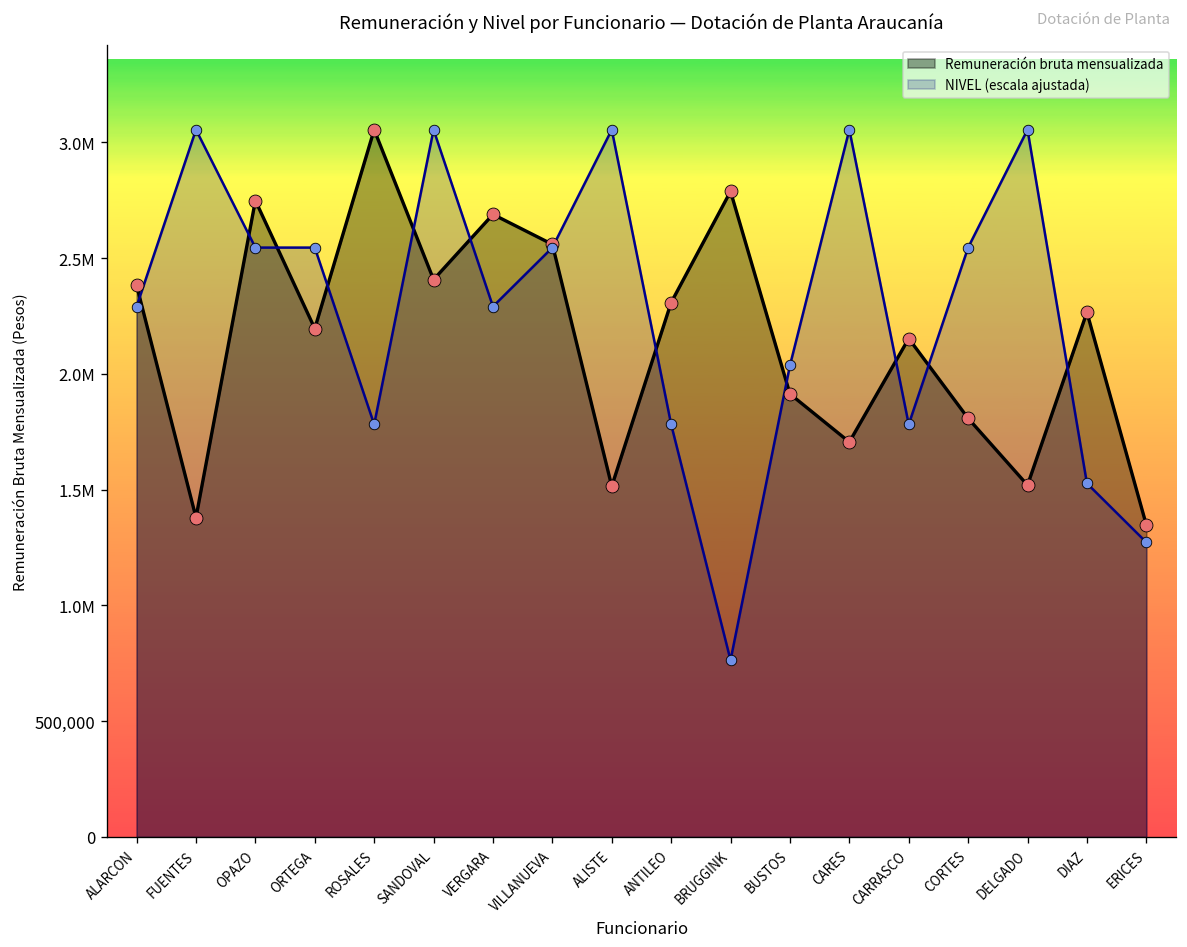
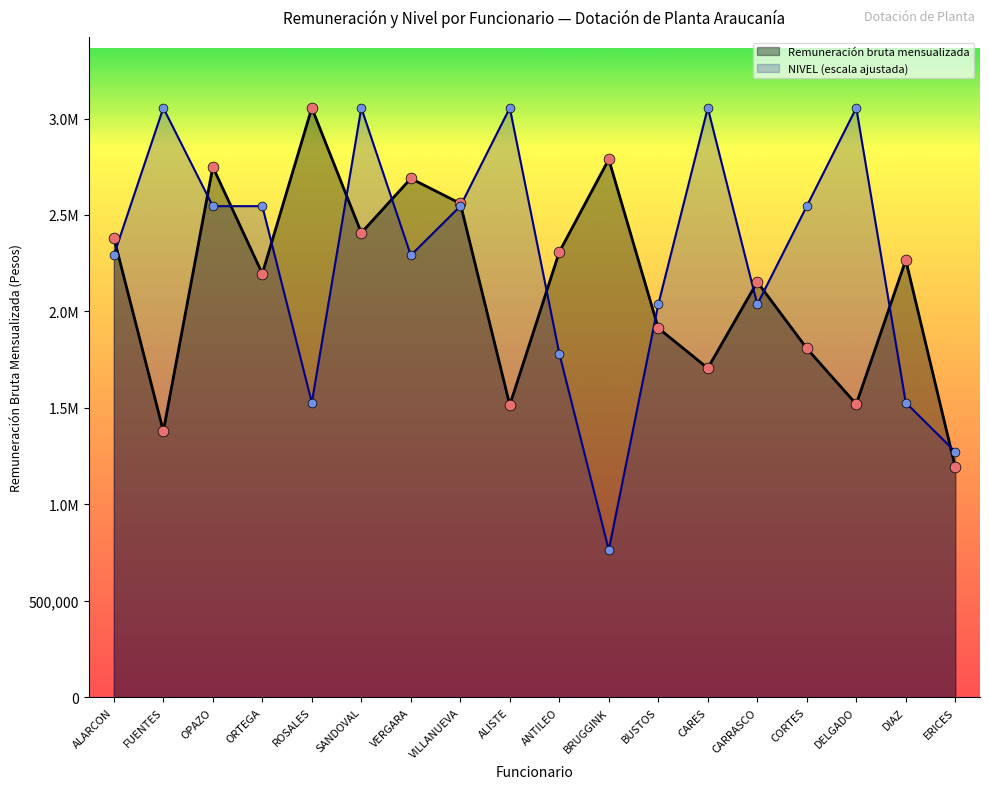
  {
    "Remuneración bruta mensualizada": {
      "ALARCON": "2,380,000",
      "FUENTES": "1,380,000",
      "OPAZO": "2,750,000",
      "ORTEGA": "2,200,000",
      "ROSALES": "3,050,000",
      "SANDOVAL": "2,410,000",
      "VERGARA": "2,690,000",
      "VILLANUEVA": "2,560,000",
      "ALISTE": "1,510,000",
      "ANTILEO": "2,310,000",
      "BRUGGINK": "2,790,000",
      "BUSTOS": "1,910,000",
      "CARES": "1,710,000",
      "CARRASCO": "2,150,000",
      "CORTES": "1,810,000",
      "DELGADO": "1,520,000",
      "DIAZ": "2,270,000",
-     "ERICES": "1,350,000"
+     "ERICES": "1,190,000"
    },
    "NIVEL (escala ajustada)": {
      "ALARCON": "2,290,000",
      "FUENTES": "3,050,000",
      "OPAZO": "2,550,000",
      "ORTEGA": "2,550,000",
-     "ROSALES": "1,780,000",
+     "ROSALES": "1,530,000",
      "SANDOVAL": "3,050,000",
      "VERGARA": "2,290,000",
      "VILLANUEVA": "2,550,000",
      "ALISTE": "3,050,000",
      "ANTILEO": "1,780,000",
      "BRUGGINK": "760,000",
      "BUSTOS": "2,040,000",
      "CARES": "3,050,000",
-     "CARRASCO": "1,780,000",
+     "CARRASCO": "2,040,000",
      "CORTES": "2,550,000",
      "DELGADO": "3,050,000",
      "DIAZ": "1,530,000",
      "ERICES": "1,270,000"
    }
  }
